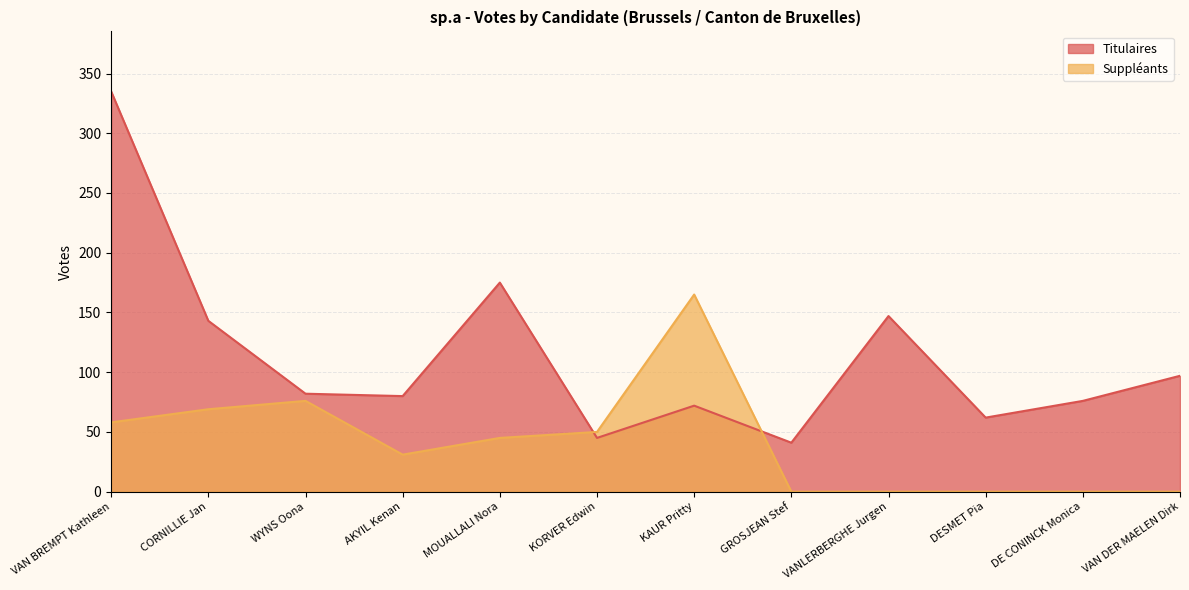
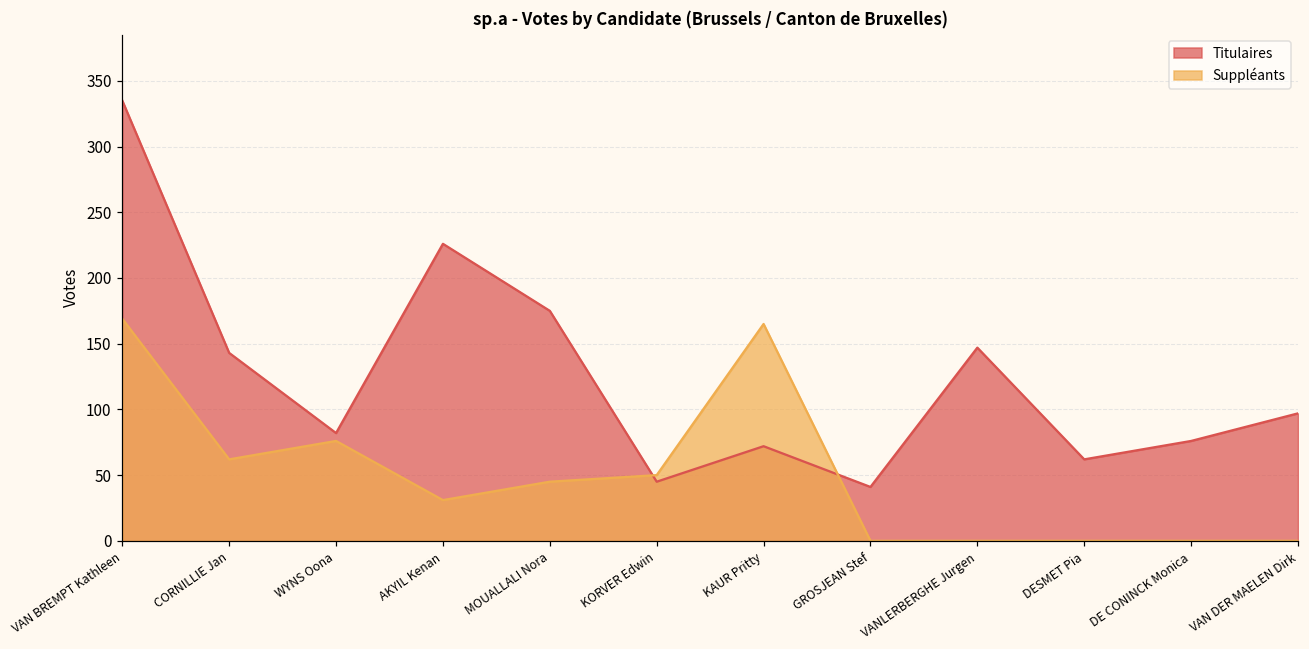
  {
    "Titulaires": {
      "VAN BREMPT Kathleen": 335,
      "CORNILLIE Jan": 143,
      "WYNS Oona": 82,
-     "AKYIL Kenan": 80,
+     "AKYIL Kenan": 226,
      "MOUALLALI Nora": 175,
      "KORVER Edwin": 45,
      "KAUR Pritty": 72,
      "GROSJEAN Stef": 41,
      "VANLERBERGHE Jurgen": 147,
      "DESMET Pia": 62,
      "DE CONINCK Monica": 76,
      "VAN DER MAELEN Dirk": 97
    },
    "Suppléants": {
-     "VAN BREMPT Kathleen": 58,
-     "CORNILLIE Jan": 69,
+     "VAN BREMPT Kathleen": 169,
+     "CORNILLIE Jan": 62,
      "WYNS Oona": 76,
      "AKYIL Kenan": 31,
      "MOUALLALI Nora": 45,
      "KORVER Edwin": 50,
      "KAUR Pritty": 165,
      "GROSJEAN Stef": 0,
      "VANLERBERGHE Jurgen": 0,
      "DESMET Pia": 0,
      "DE CONINCK Monica": 0,
      "VAN DER MAELEN Dirk": 0
    }
  }
